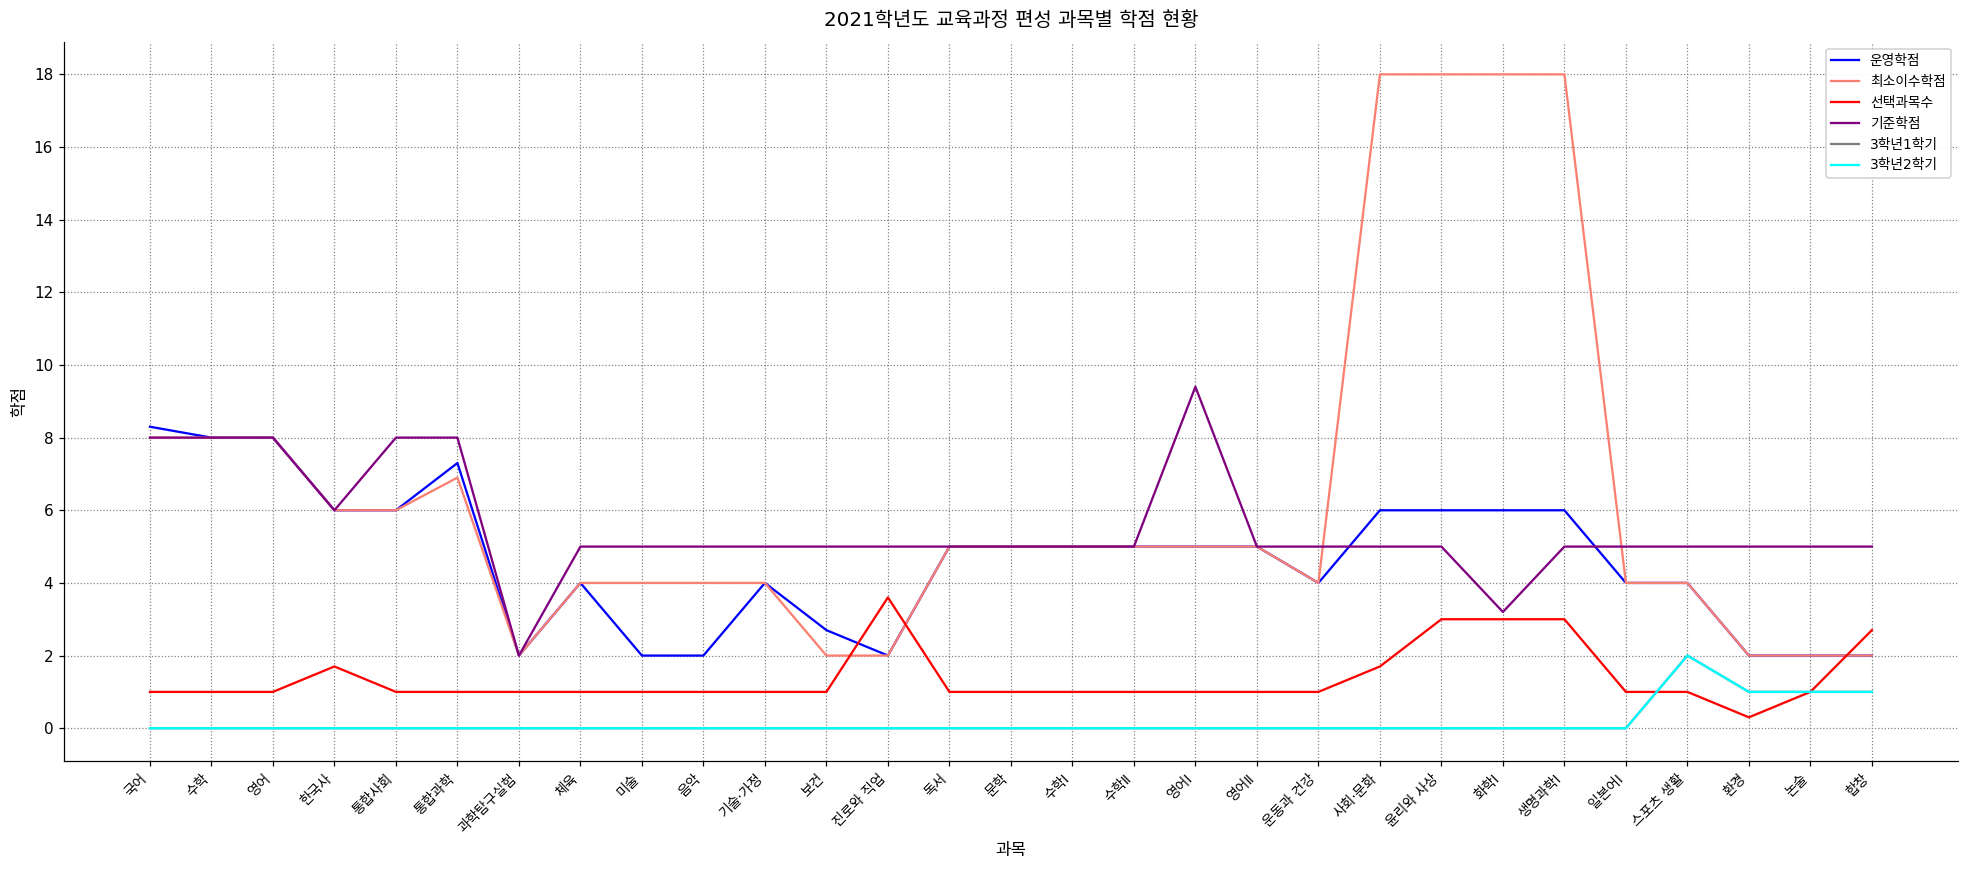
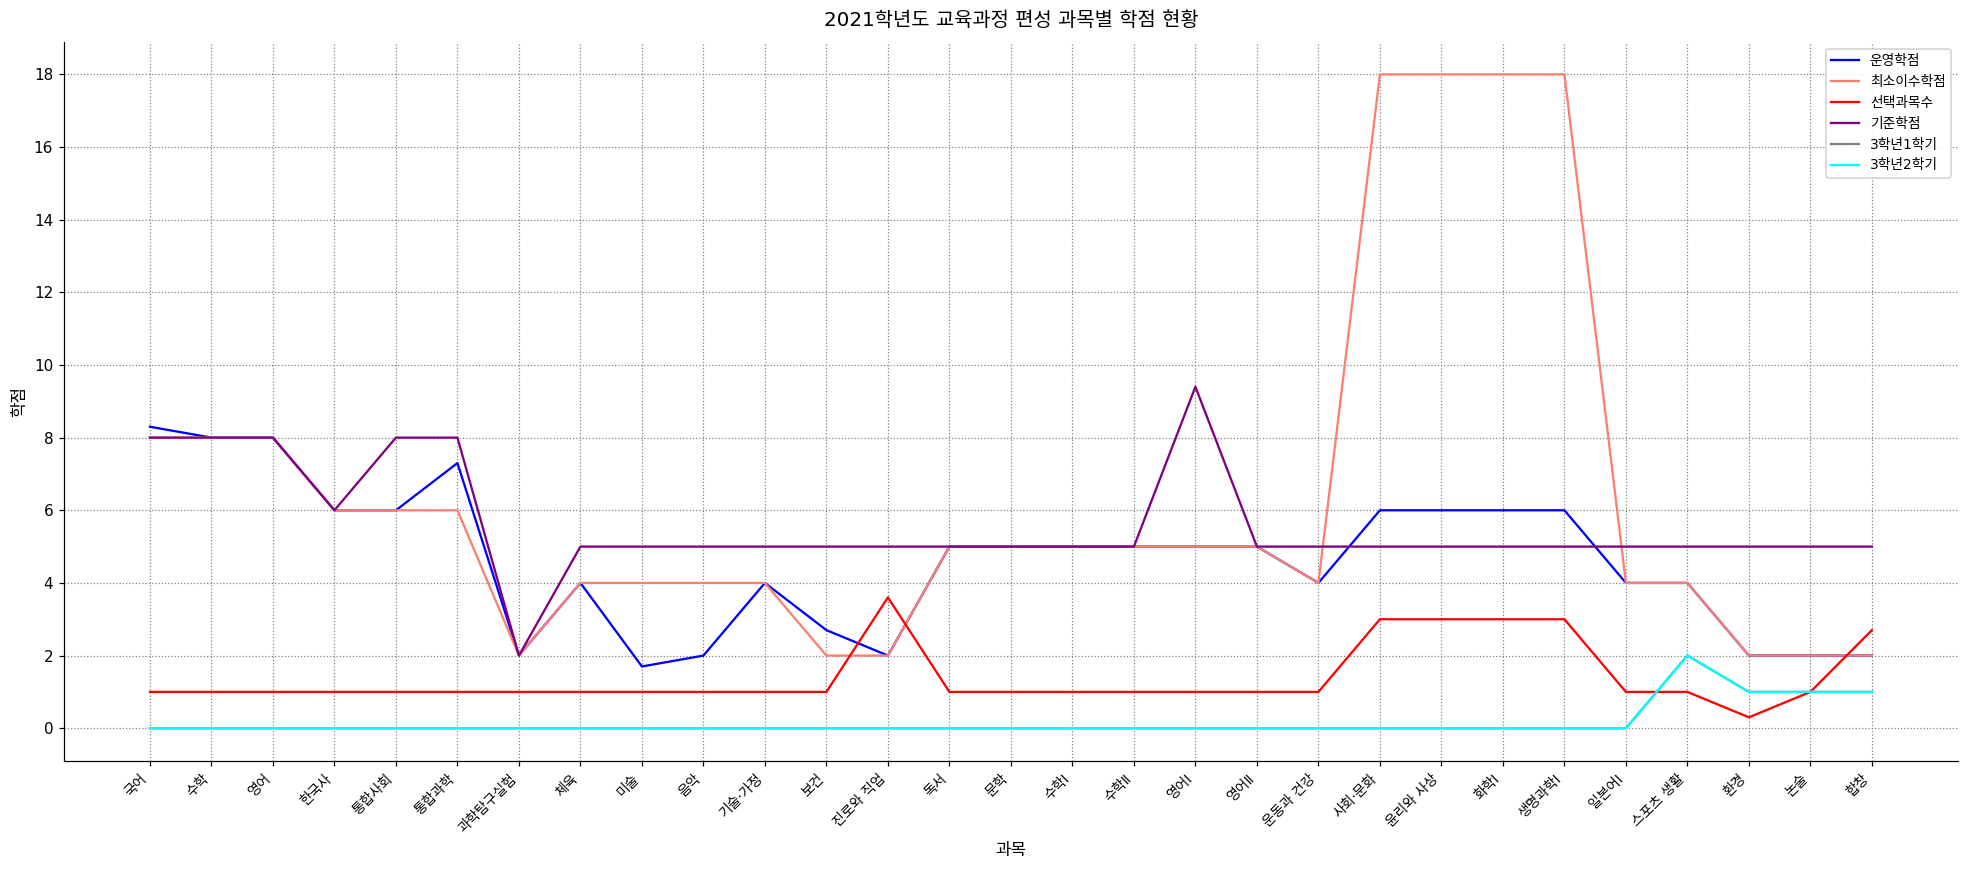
  {
    "운영학점": {
      "국어": 8.3,
      "통합과학": 7.3,
-     "미술": 2.0,
+     "미술": 1.7,
      "음악": 2.0,
      "보건": 2.7,
      "사회·문화": 6.0,
      "윤리와 사상": 6.0,
      "화학Ⅰ": 6.0,
      "생명과학Ⅰ": 6.0
    },
    "최소이수학점": {
-     "통합과학": 6.9,
+     "통합과학": 6.0,
      "미술": 4.0,
      "음악": 4.0,
      "보건": 2.0,
      "사회·문화": 18.0,
      "윤리와 사상": 18.0,
      "화학Ⅰ": 18.0,
      "생명과학Ⅰ": 18.0
    },
    "선택과목수": {
      "국어": 1.0,
      "수학": 1.0,
      "영어": 1.0,
-     "한국사": 1.7,
+     "한국사": 1.0,
      "통합사회": 1.0,
      "통합과학": 1.0,
      "과학탐구실험": 1.0,
      "체육": 1.0,
      "미술": 1.0,
      "음악": 1.0,
      "기술·가정": 1.0,
      "보건": 1.0,
      "진로와 직업": 3.6,
      "독서": 1.0,
      "문학": 1.0,
      "수학Ⅰ": 1.0,
      "수학Ⅱ": 1.0,
      "영어Ⅰ": 1.0,
      "영어Ⅱ": 1.0,
      "운동과 건강": 1.0,
-     "사회·문화": 1.7,
+     "사회·문화": 3.0,
      "윤리와 사상": 3.0,
      "화학Ⅰ": 3.0,
      "생명과학Ⅰ": 3.0,
      "일본어Ⅰ": 1.0,
      "스포츠 생활": 1.0,
      "환경": 0.3,
      "합창": 2.7
    },
    "기준학점": {
      "통합사회": 8.0,
      "통합과학": 8.0,
      "체육": 5.0,
      "미술": 5.0,
      "음악": 5.0,
      "기술·가정": 5.0,
      "보건": 5.0,
      "진로와 직업": 5.0,
      "영어Ⅰ": 9.4,
      "운동과 건강": 5.0,
      "사회·문화": 5.0,
      "윤리와 사상": 5.0,
-     "화학Ⅰ": 3.2,
+     "화학Ⅰ": 5.0,
      "생명과학Ⅰ": 5.0,
      "일본어Ⅰ": 5.0,
      "스포츠 생활": 5.0,
      "환경": 5.0,
      "논술": 5.0,
      "합창": 5.0
    },
    "3학년2학기": {
      "국어": 0.0,
      "수학": 0.0,
      "영어": 0.0,
      "한국사": 0.0,
      "통합사회": 0.0,
      "통합과학": 0.0,
      "과학탐구실험": 0.0,
      "체육": 0.0,
      "미술": 0.0,
      "음악": 0.0,
      "기술·가정": 0.0,
      "보건": 0.0,
      "진로와 직업": 0.0,
      "독서": 0.0,
      "문학": 0.0,
      "수학Ⅰ": 0.0,
      "수학Ⅱ": 0.0,
      "영어Ⅰ": 0.0,
      "영어Ⅱ": 0.0,
      "운동과 건강": 0.0,
      "사회·문화": 0.0,
      "윤리와 사상": 0.0,
      "화학Ⅰ": 0.0,
      "생명과학Ⅰ": 0.0,
      "일본어Ⅰ": 0.0,
      "스포츠 생활": 2.0,
      "환경": 1.0,
      "합창": 1.0
    }
  }
